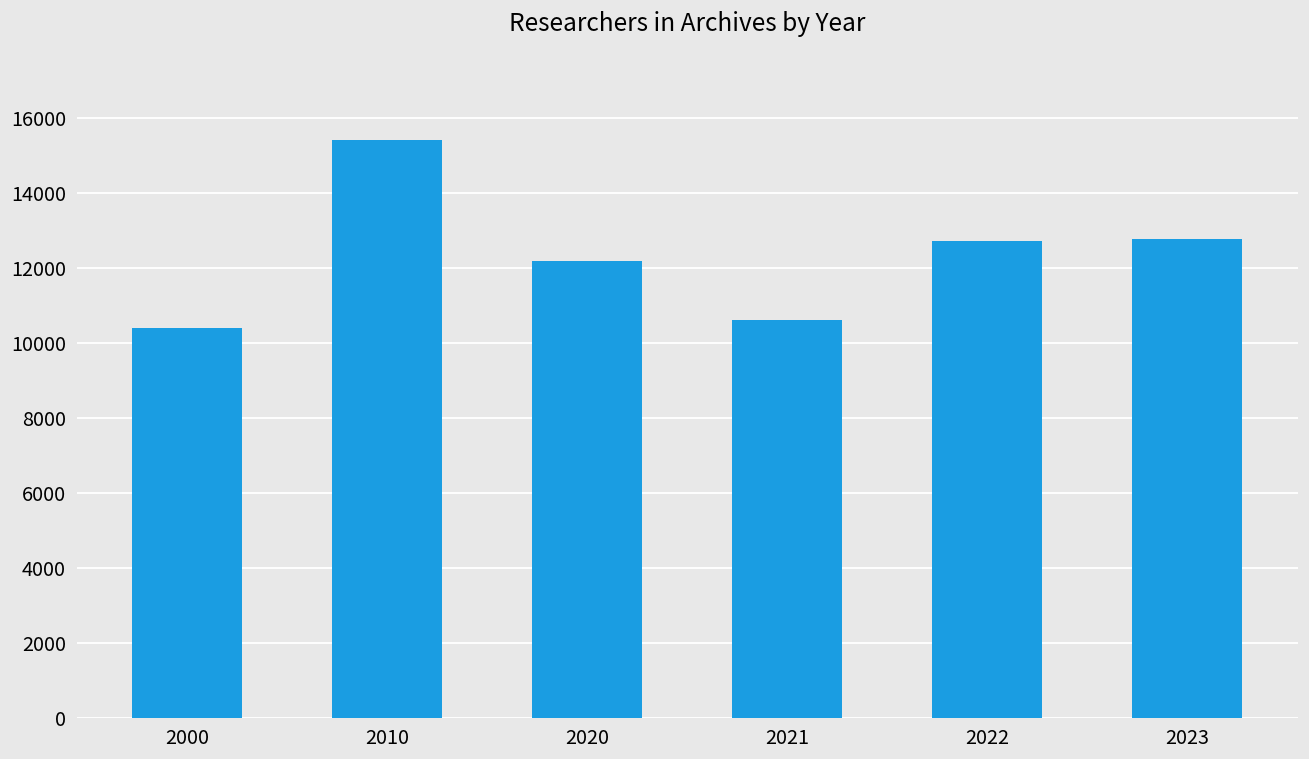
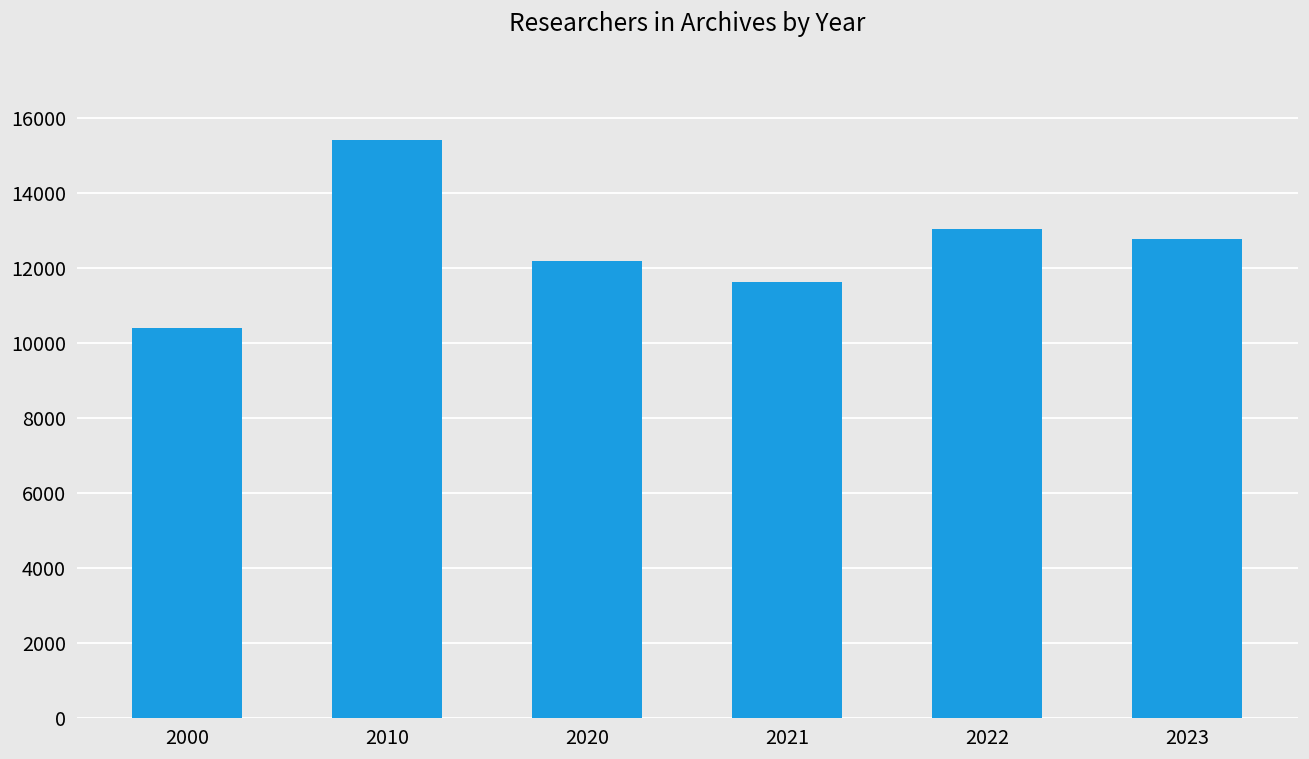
  {
    "2000": 10400,
    "2010": 15400,
    "2020": 12200,
-   "2021": 10600,
-   "2022": 12700,
+   "2021": 11600,
+   "2022": 13100,
    "2023": 12800
  }
